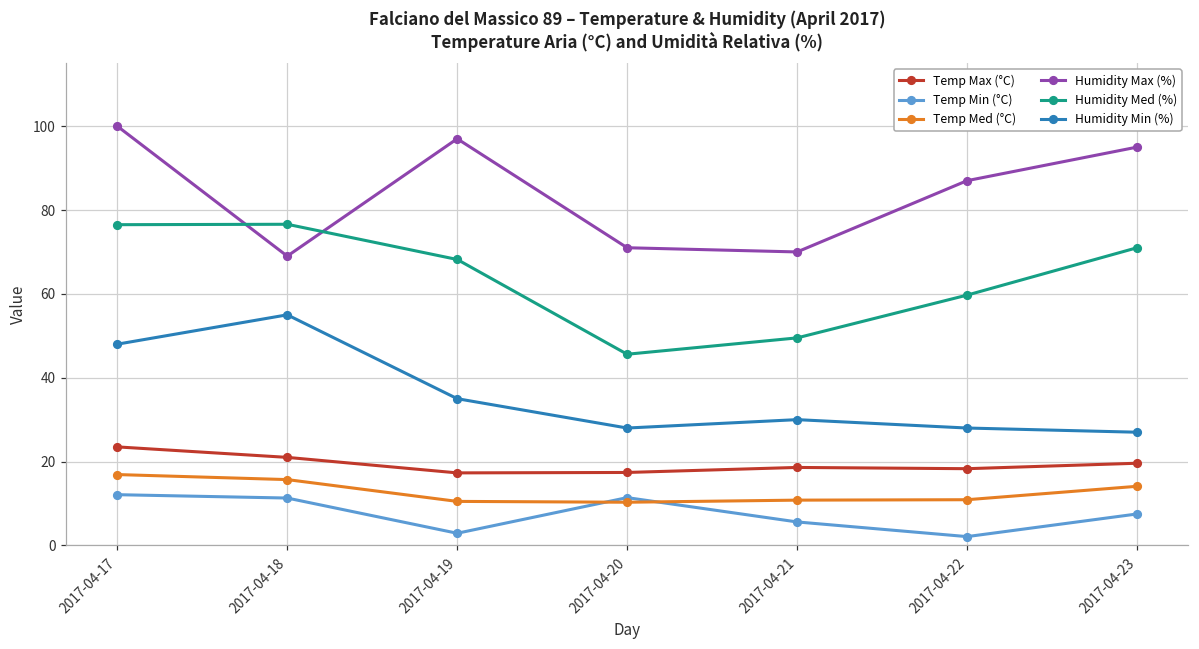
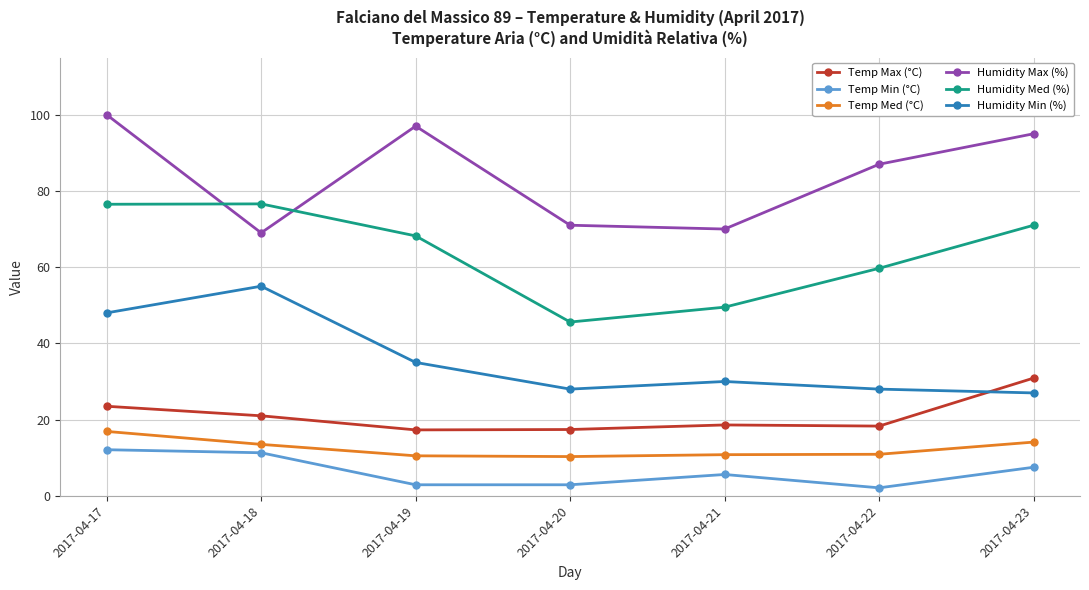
  {
    "Temp Max (°C)": {
      "2017-04-17": 24,
      "2017-04-18": 21,
      "2017-04-19": 17,
      "2017-04-20": 17,
      "2017-04-21": 19,
      "2017-04-22": 18,
-     "2017-04-23": 20
+     "2017-04-23": 31
    },
    "Temp Min (°C)": {
      "2017-04-17": 12,
      "2017-04-18": 11,
      "2017-04-19": 3,
-     "2017-04-20": 11,
+     "2017-04-20": 3,
      "2017-04-21": 6,
      "2017-04-22": 2,
      "2017-04-23": 8
    },
    "Temp Med (°C)": {
      "2017-04-17": 17,
-     "2017-04-18": 16,
+     "2017-04-18": 14,
      "2017-04-19": 11,
      "2017-04-20": 10,
      "2017-04-21": 11,
      "2017-04-22": 11,
      "2017-04-23": 14
    },
    "Humidity Max (%)": {
      "2017-04-17": 100,
      "2017-04-18": 69,
      "2017-04-19": 97,
      "2017-04-20": 71,
      "2017-04-21": 70,
      "2017-04-22": 87,
      "2017-04-23": 95
    },
    "Humidity Med (%)": {
      "2017-04-17": 77,
      "2017-04-18": 77,
      "2017-04-19": 68,
      "2017-04-20": 46,
      "2017-04-21": 50,
      "2017-04-22": 60,
      "2017-04-23": 71
    },
    "Humidity Min (%)": {
      "2017-04-17": 48,
      "2017-04-18": 55,
      "2017-04-19": 35,
      "2017-04-20": 28,
      "2017-04-21": 30,
      "2017-04-22": 28,
      "2017-04-23": 27
    }
  }
